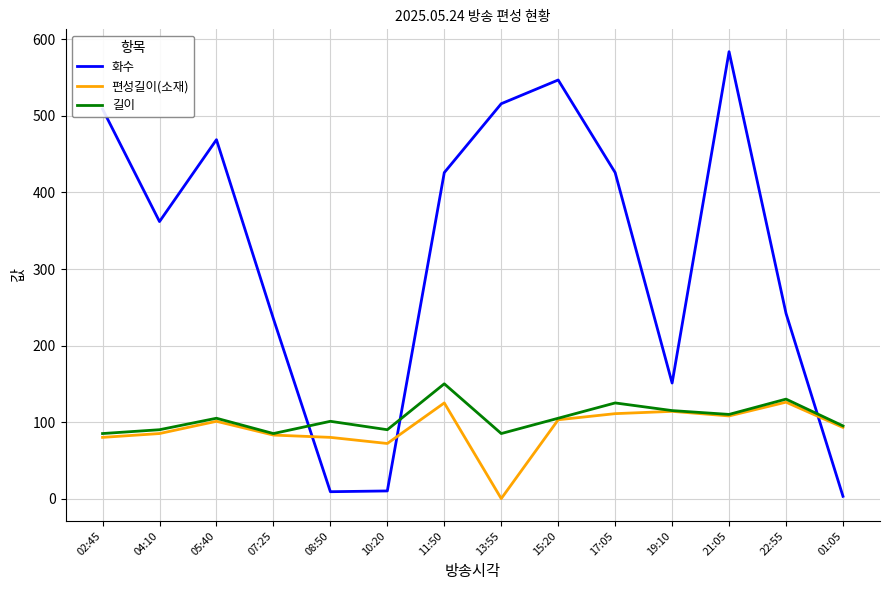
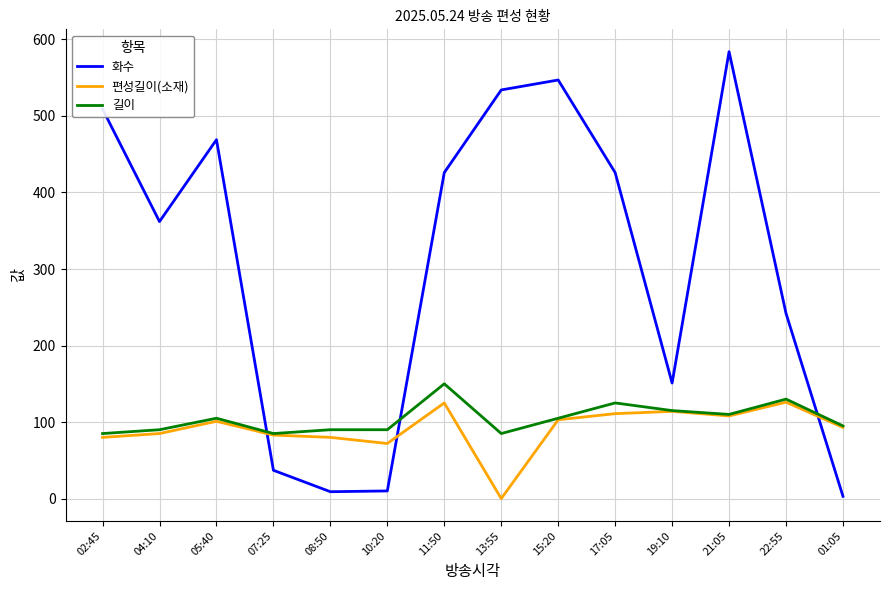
  {
    "화수": {
      "04:10": 360,
      "05:40": 470,
-     "07:25": 240,
+     "07:25": 40,
      "08:50": 10,
      "10:20": 10,
      "11:50": 430,
-     "13:55": 520,
+     "13:55": 530,
      "15:20": 550,
      "17:05": 430,
      "19:10": 150,
      "21:05": 580,
      "22:55": 240,
      "01:05": 0
    },
    "편성길이(소재)": {
      "02:45": 80,
      "04:10": 90,
      "05:40": 100,
      "08:50": 80,
      "10:20": 70,
      "11:50": 130,
      "13:55": 0,
      "17:05": 110,
      "22:55": 130
    },
    "길이": {
      "02:45": 90,
      "04:10": 90,
      "05:40": 110,
-     "08:50": 100,
+     "08:50": 90,
      "10:20": 90,
      "11:50": 150,
      "13:55": 90,
      "17:05": 130,
      "22:55": 130
    }
  }
